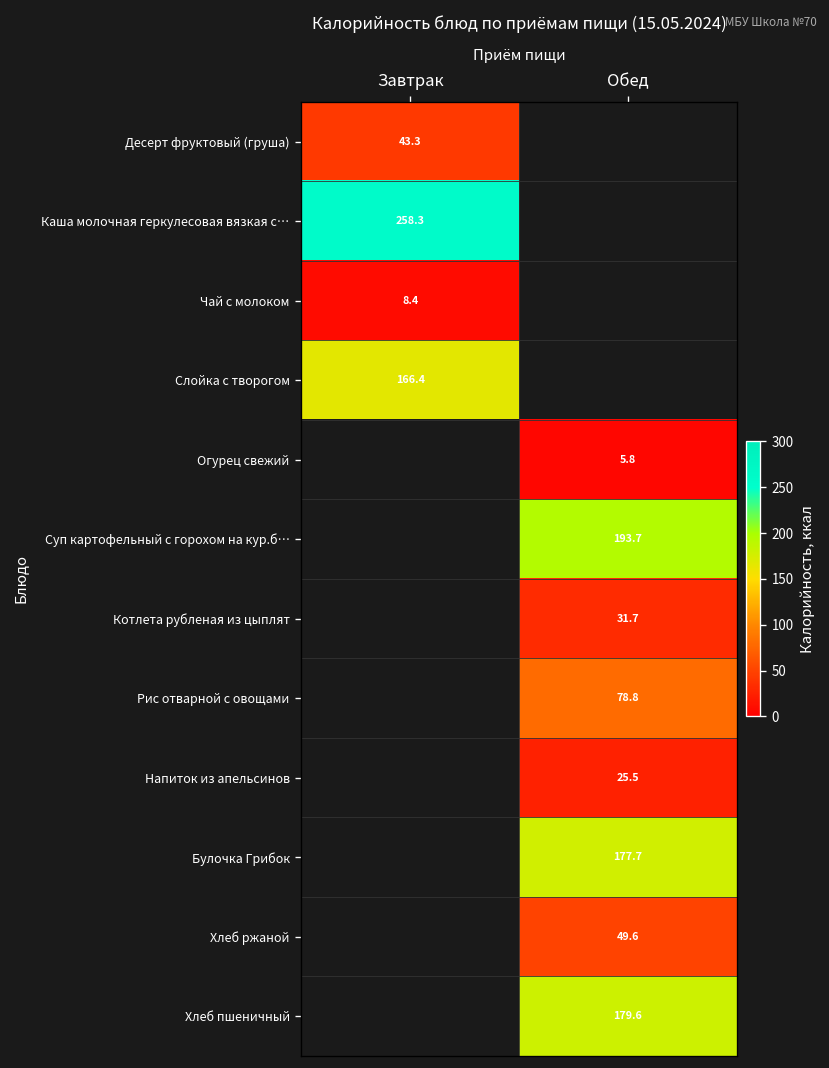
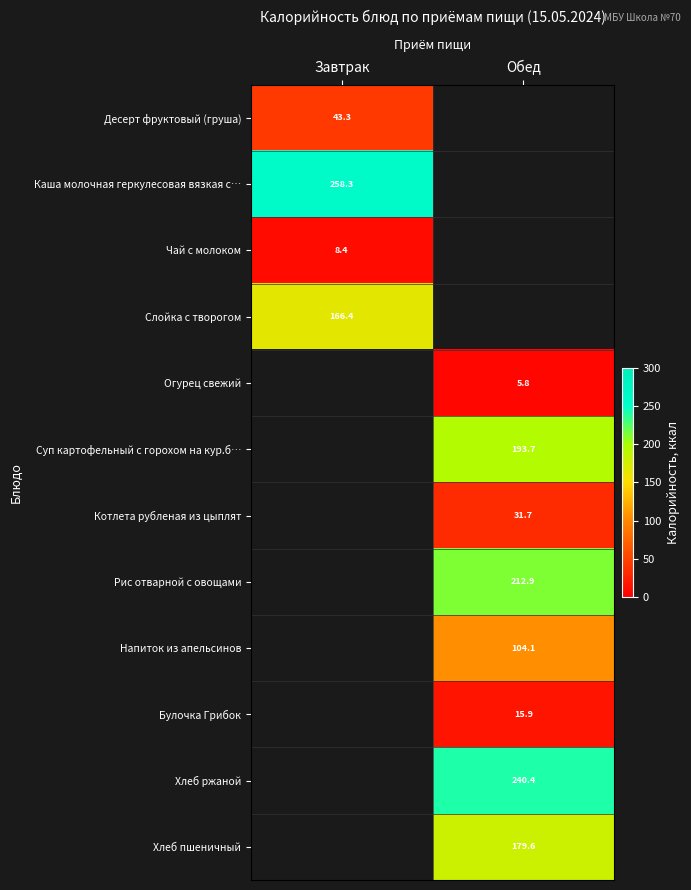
  {
    "Десерт фруктовый (груша)": {
      "Завтрак": 43.3
    },
    "Каша молочная геркулесовая вязкая с…": {
      "Завтрак": 258.3
    },
    "Чай с молоком": {
      "Завтрак": 8.4
    },
    "Слойка с творогом": {
      "Завтрак": 166.4
    },
    "Огурец свежий": {
      "Обед": 5.8
    },
    "Суп картофельный с горохом на кур.б…": {
      "Обед": 193.7
    },
    "Котлета рубленая из цыплят": {
      "Обед": 31.7
    },
    "Рис отварной с овощами": {
-     "Обед": 78.8
+     "Обед": 212.9
    },
    "Напиток из апельсинов": {
-     "Обед": 25.5
+     "Обед": 104.1
    },
    "Булочка Грибок": {
-     "Обед": 177.7
+     "Обед": 15.9
    },
    "Хлеб ржаной": {
-     "Обед": 49.6
+     "Обед": 240.4
    },
    "Хлеб пшеничный": {
      "Обед": 179.6
    }
  }
